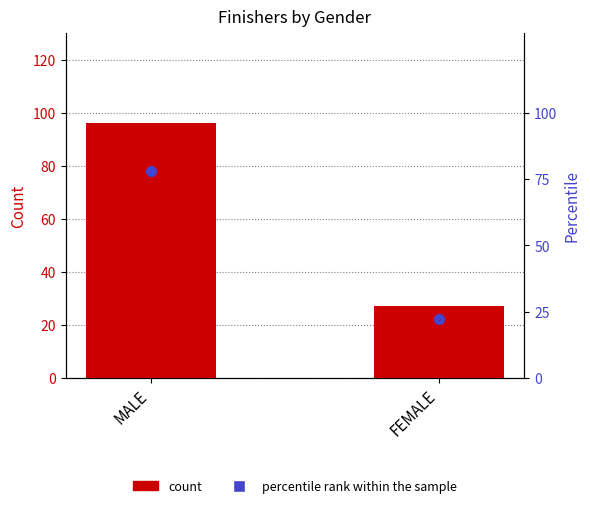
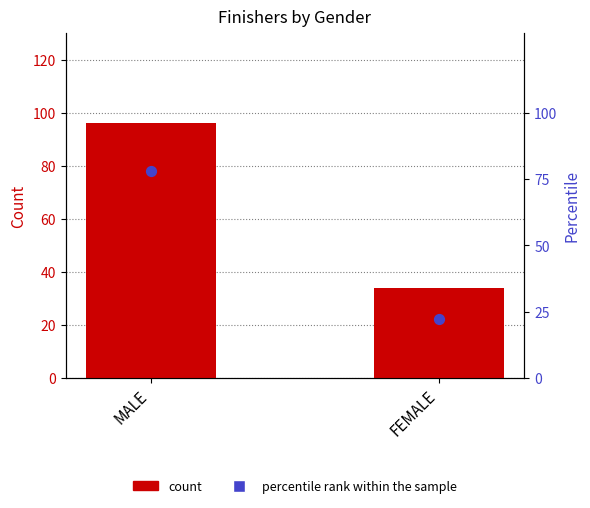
  {
    "count": {
      "MALE": 96,
-     "FEMALE": 27
+     "FEMALE": 34
    }
  }
